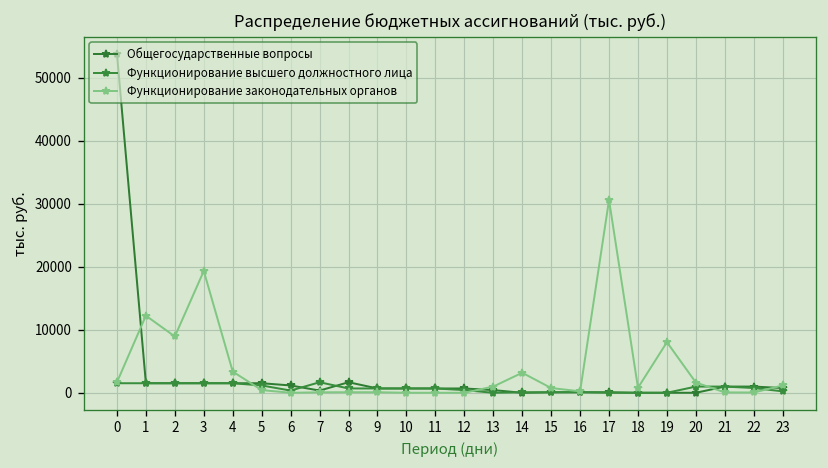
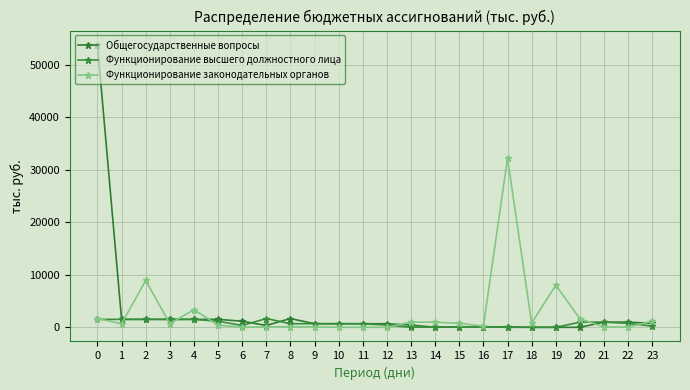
  {
    "Функционирование законодательных органов": {
-     "1": 12000,
+     "1": 1000,
      "2": 9000,
-     "3": 19000,
+     "3": 1000,
      "4": 3000,
      "5": 0,
      "8": 0,
      "9": 0,
      "10": 0,
      "11": 0,
      "13": 1000,
-     "14": 3000,
+     "14": 1000,
      "15": 1000,
-     "17": 31000,
+     "17": 32000,
      "18": 1000,
      "19": 8000,
      "20": 2000,
      "21": 0,
      "22": 0
    }
  }
